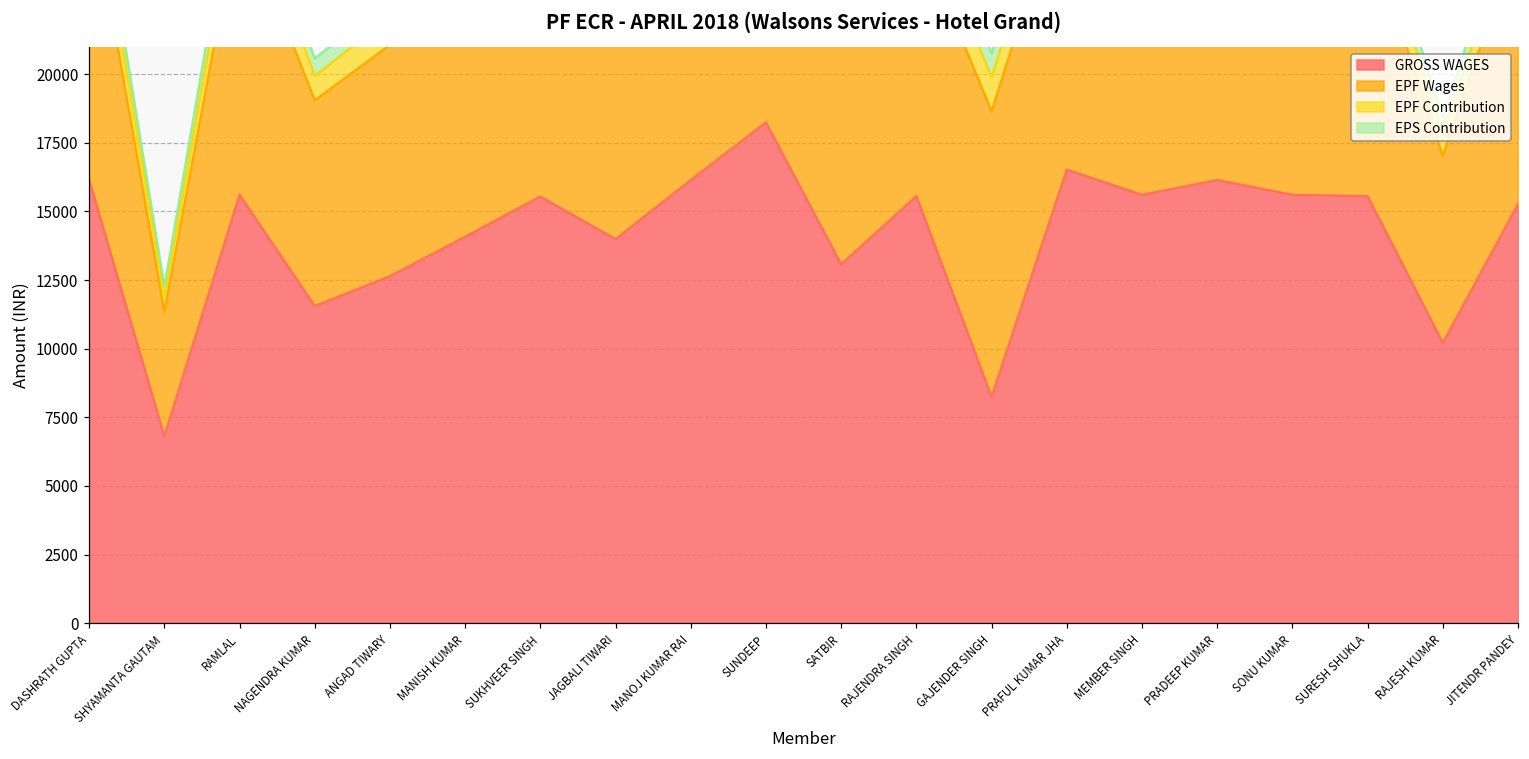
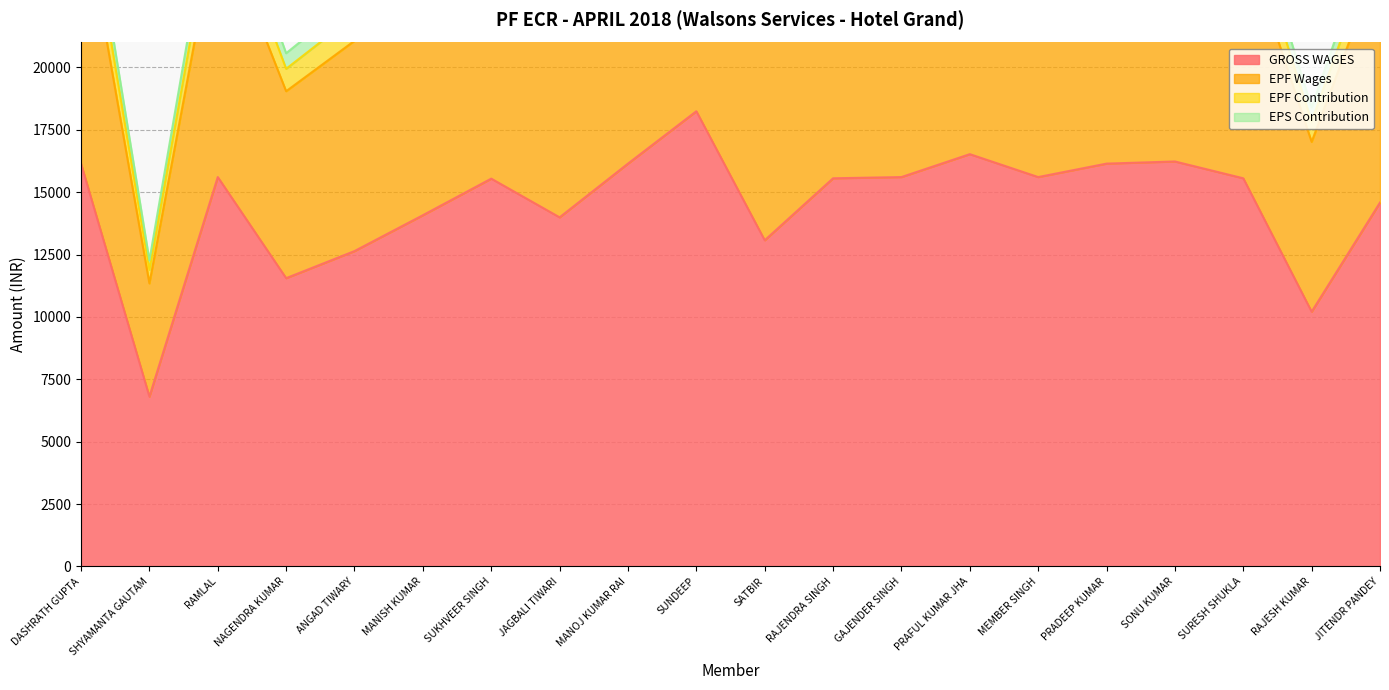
  {
    "GROSS WAGES": {
      "DASHRATH GUPTA": 16100,
      "SHYAMANTA GAUTAM": 6800,
      "RAMLAL": 15600,
      "NAGENDRA KUMAR": 11600,
      "ANGAD TIWARY": 12600,
      "MANISH KUMAR": 14100,
      "SUKHVEER SINGH": 15500,
      "JAGBALI TIWARI": 14000,
      "MANOJ KUMAR RAI": 16100,
      "SUNDEEP": 18200,
      "SATBIR": 13100,
      "RAJENDRA SINGH": 15600,
-     "GAJENDER SINGH": 8200,
+     "GAJENDER SINGH": 15600,
      "PRAFUL KUMAR JHA": 16500,
      "MEMBER SINGH": 15600,
      "PRADEEP KUMAR": 16100,
-     "SONU KUMAR": 15600,
+     "SONU KUMAR": 16200,
      "SURESH SHUKLA": 15600,
      "RAJESH KUMAR": 10200,
-     "JITENDR PANDEY": 15300
+     "JITENDR PANDEY": 14600
    },
    "EPS Contribution": {
      "SHYAMANTA GAUTAM": 400,
      "NAGENDRA KUMAR": 600
    }
  }
